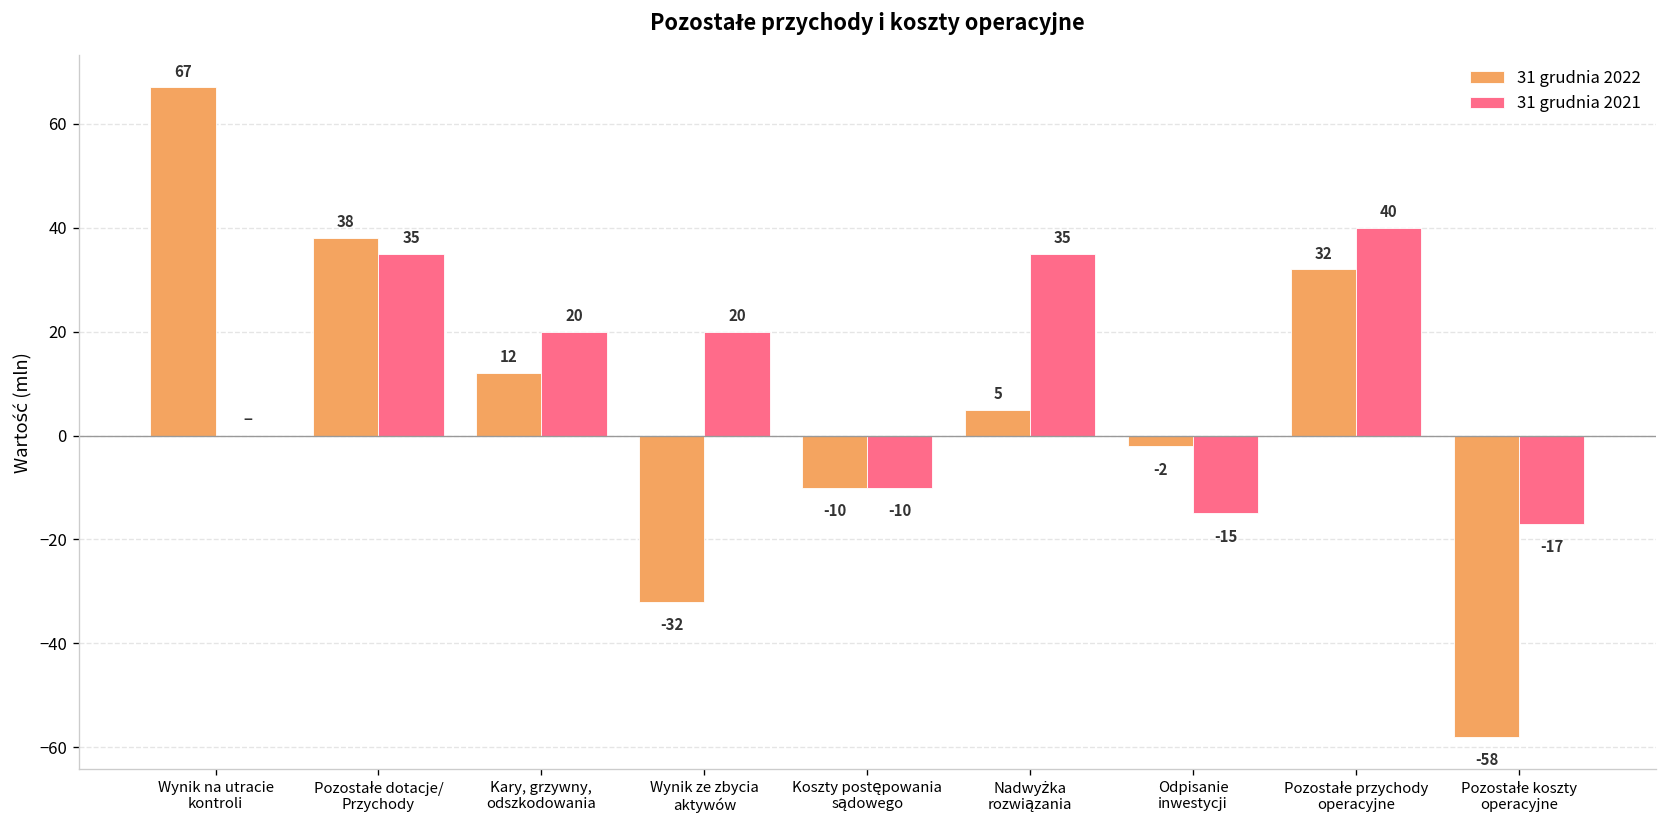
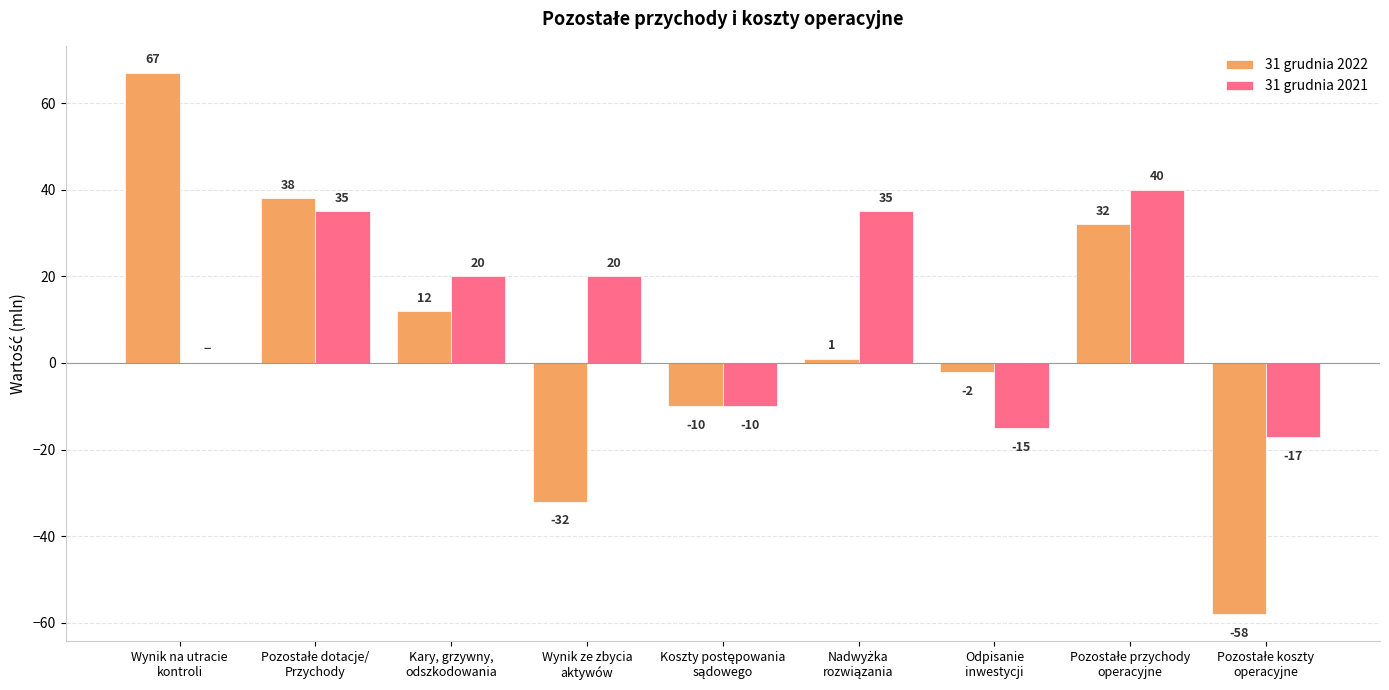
  {
    "31 grudnia 2022": {
      "Wynik na utracie kontroli": 67,
      "Pozostałe dotacje/ Przychody": 38,
      "Kary, grzywny, odszkodowania": 12,
      "Wynik ze zbycia aktywów": -32,
      "Koszty postępowania sądowego": -10,
-     "Nadwyżka rozwiązania": 5,
+     "Nadwyżka rozwiązania": 1,
      "Odpisanie inwestycji": -2,
      "Pozostałe przychody operacyjne": 32,
      "Pozostałe koszty operacyjne": -58
    },
    "31 grudnia 2021": {
      "Pozostałe dotacje/ Przychody": 35,
      "Kary, grzywny, odszkodowania": 20,
      "Wynik ze zbycia aktywów": 20,
      "Koszty postępowania sądowego": -10,
      "Nadwyżka rozwiązania": 35,
      "Odpisanie inwestycji": -15,
      "Pozostałe przychody operacyjne": 40,
      "Pozostałe koszty operacyjne": -17
    }
  }
